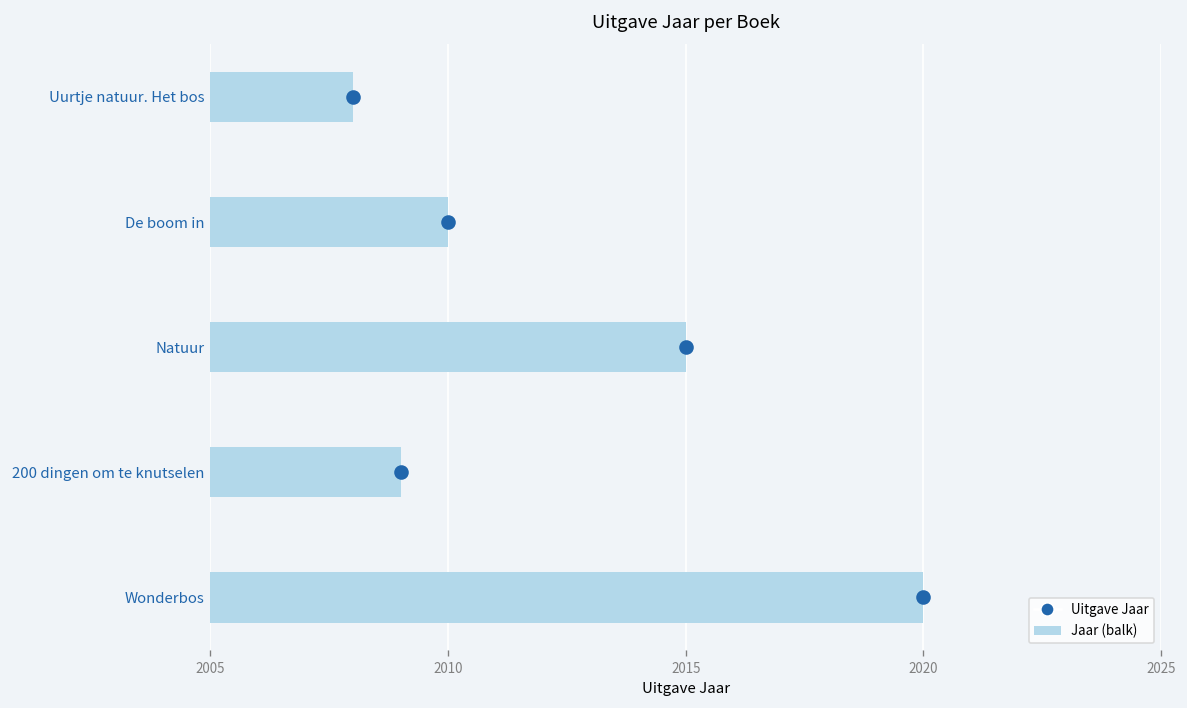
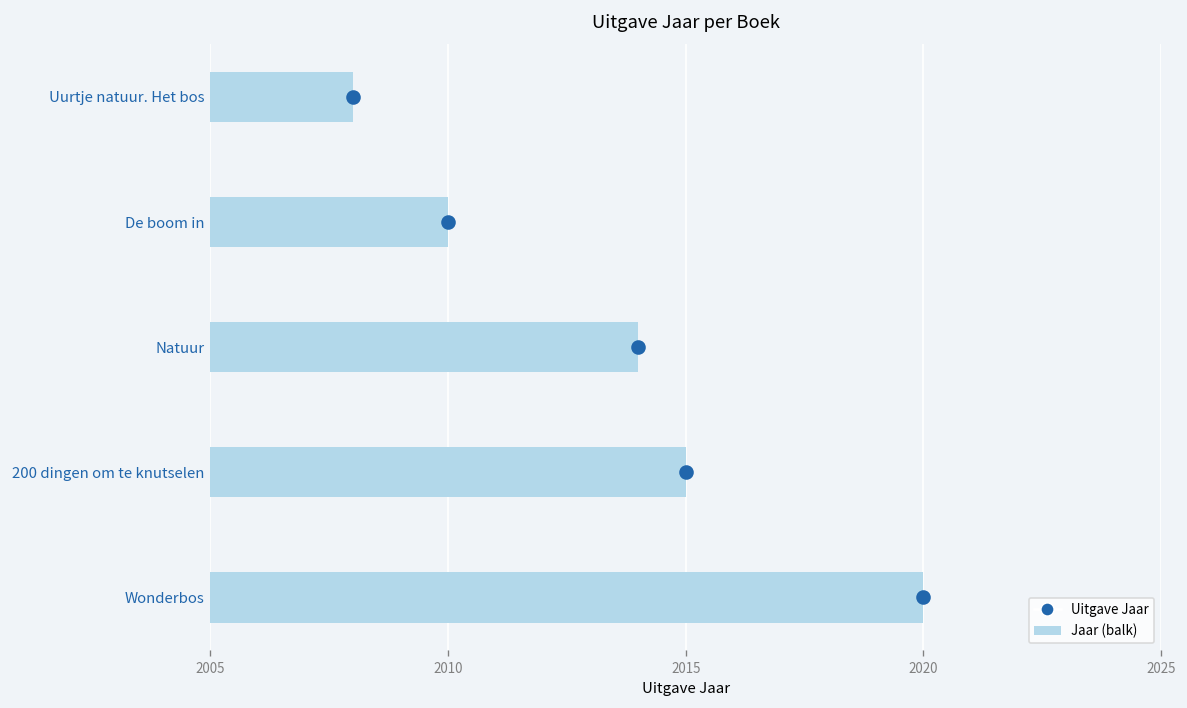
  {
    "Uurtje natuur. Het bos": 2008,
    "De boom in": 2010,
-   "Natuur": 2015,
-   "200 dingen om te knutselen": 2009,
+   "Natuur": 2014,
+   "200 dingen om te knutselen": 2015,
    "Wonderbos": 2020
  }
